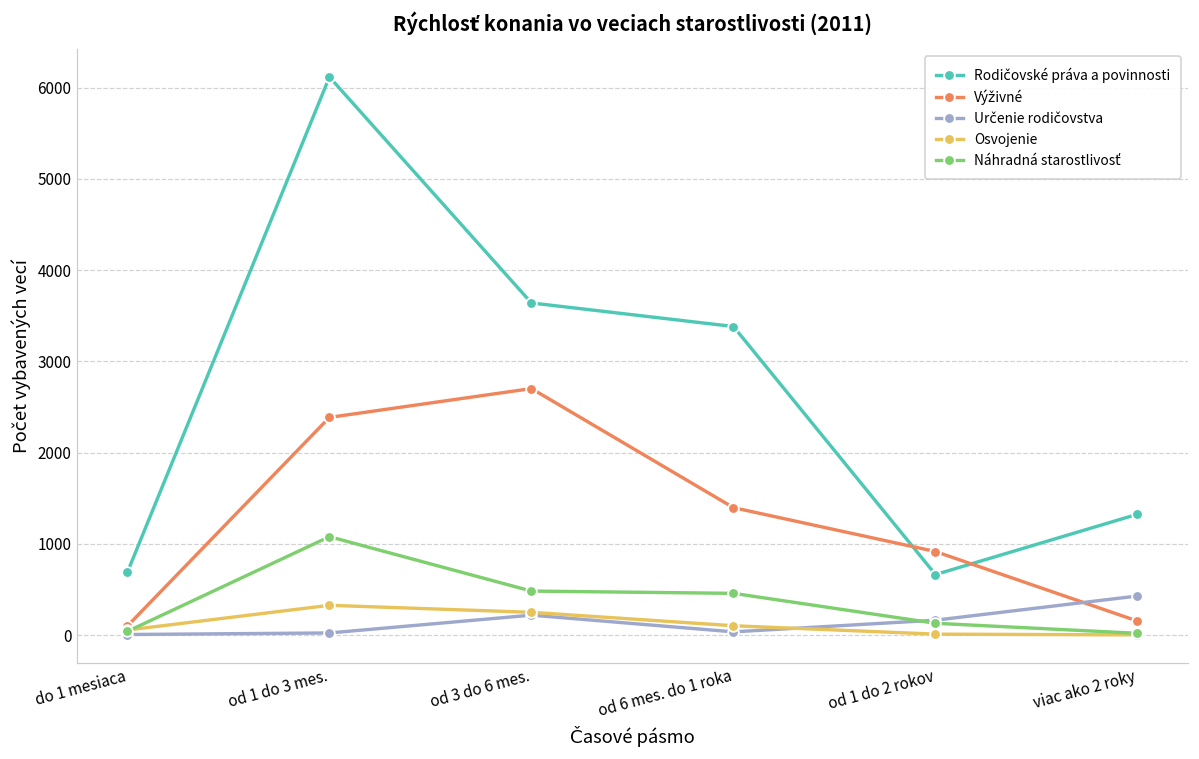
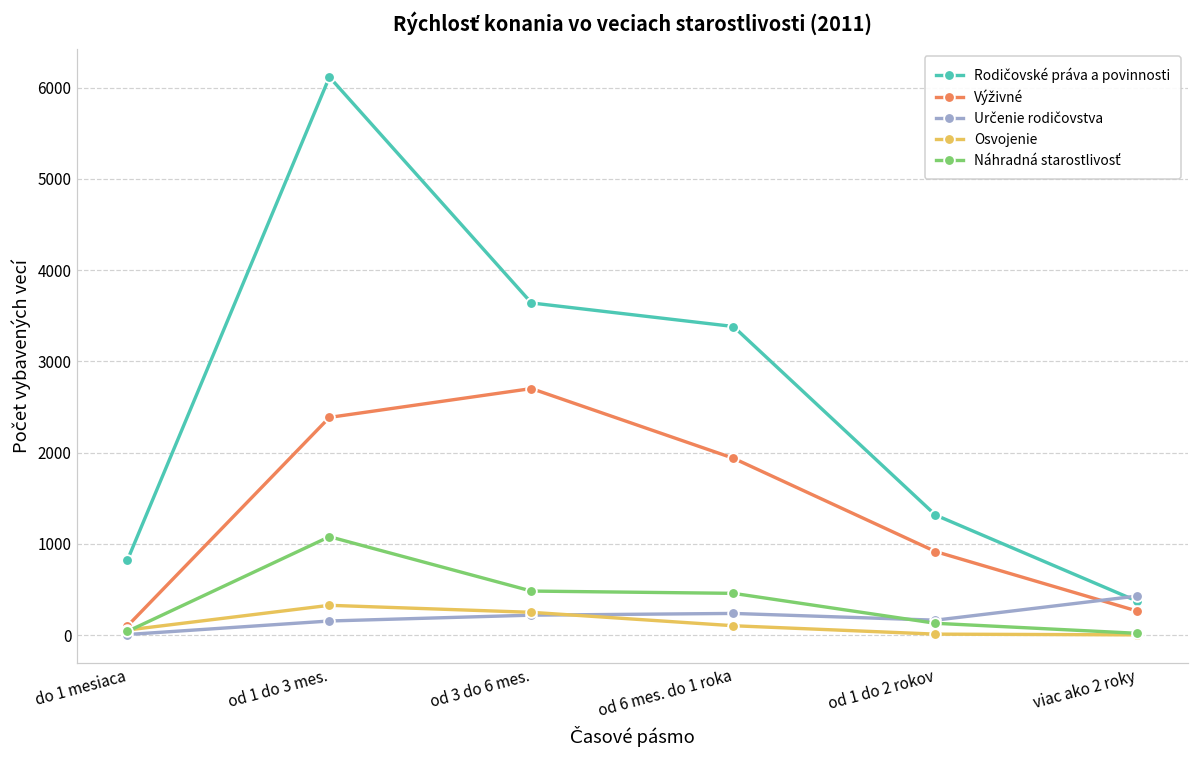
  {
    "Rodičovské práva a povinnosti": {
-     "do 1 mesiaca": 700,
+     "do 1 mesiaca": 800,
      "od 1 do 3 mes.": 6100,
      "od 3 do 6 mes.": 3600,
      "od 6 mes. do 1 roka": 3400,
-     "od 1 do 2 rokov": 700,
-     "viac ako 2 roky": 1300
+     "od 1 do 2 rokov": 1300,
+     "viac ako 2 roky": 400
    },
    "Výživné": {
      "do 1 mesiaca": 100,
      "od 1 do 3 mes.": 2400,
      "od 3 do 6 mes.": 2700,
-     "od 6 mes. do 1 roka": 1400,
+     "od 6 mes. do 1 roka": 1900,
      "od 1 do 2 rokov": 900,
-     "viac ako 2 roky": 200
+     "viac ako 2 roky": 300
    },
    "Určenie rodičovstva": {
      "do 1 mesiaca": 0,
-     "od 1 do 3 mes.": 0,
-     "od 6 mes. do 1 roka": 0,
+     "od 1 do 3 mes.": 200,
+     "od 6 mes. do 1 roka": 200,
      "od 1 do 2 rokov": 200,
      "viac ako 2 roky": 400
    },
    "Osvojenie": {
      "od 1 do 3 mes.": 300,
      "od 6 mes. do 1 roka": 100,
      "od 1 do 2 rokov": 0
    },
    "Náhradná starostlivosť": {
      "od 1 do 3 mes.": 1100,
      "od 3 do 6 mes.": 500,
      "od 6 mes. do 1 roka": 500,
      "od 1 do 2 rokov": 100
    }
  }
